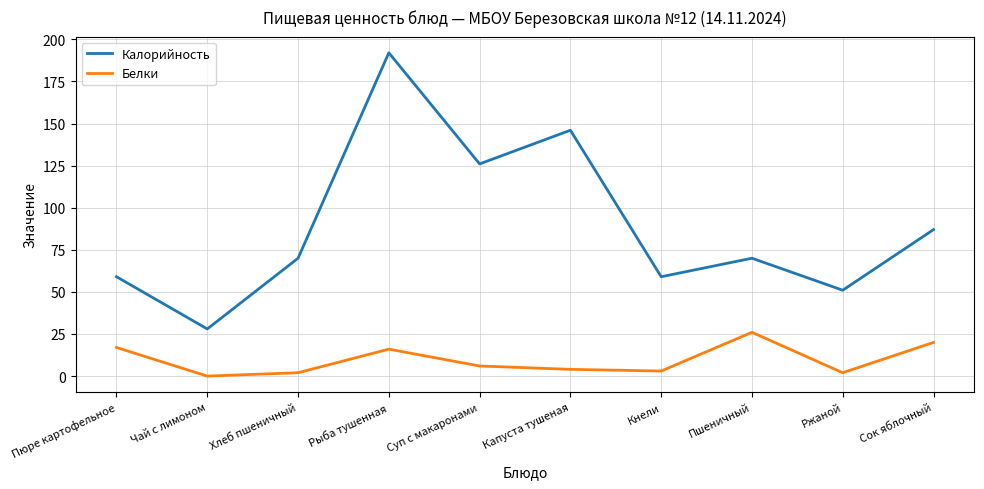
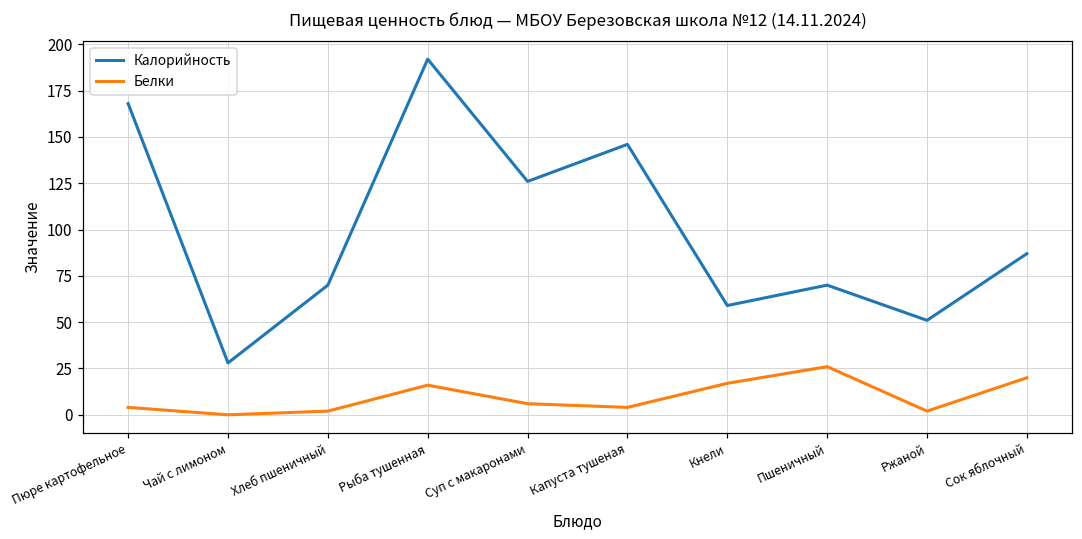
  {
    "Калорийность": {
-     "Пюре картофельное": 59,
+     "Пюре картофельное": 168,
      "Чай с лимоном": 28,
      "Хлеб пшеничный": 70,
      "Рыба тушенная": 192,
      "Суп с макаронами": 126,
      "Капуста тушеная": 146,
      "Кнели": 59,
      "Пшеничный": 70,
      "Ржаной": 51,
      "Сок яблочный": 87
    },
    "Белки": {
-     "Пюре картофельное": 17,
+     "Пюре картофельное": 4,
      "Чай с лимоном": 0,
      "Хлеб пшеничный": 2,
      "Рыба тушенная": 16,
      "Суп с макаронами": 6,
      "Капуста тушеная": 4,
-     "Кнели": 3,
+     "Кнели": 17,
      "Пшеничный": 26,
      "Ржаной": 2,
      "Сок яблочный": 20
    }
  }
